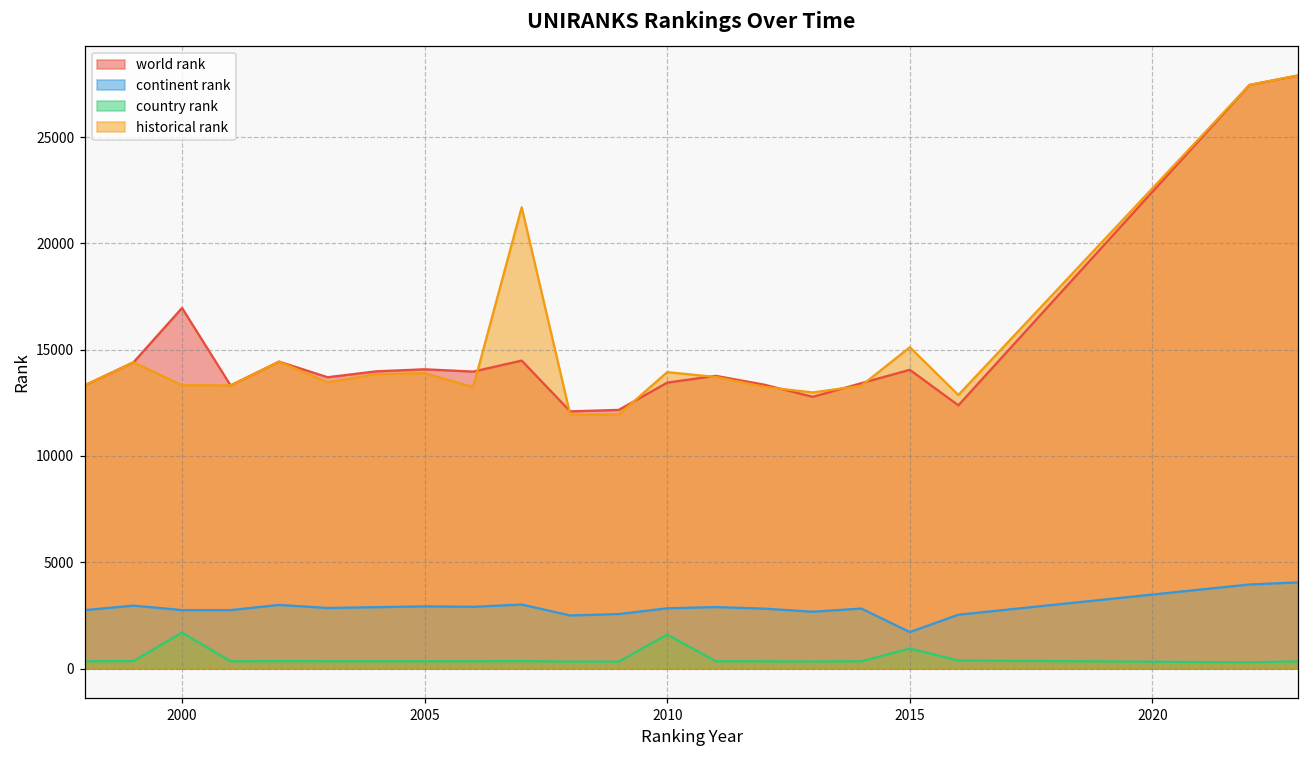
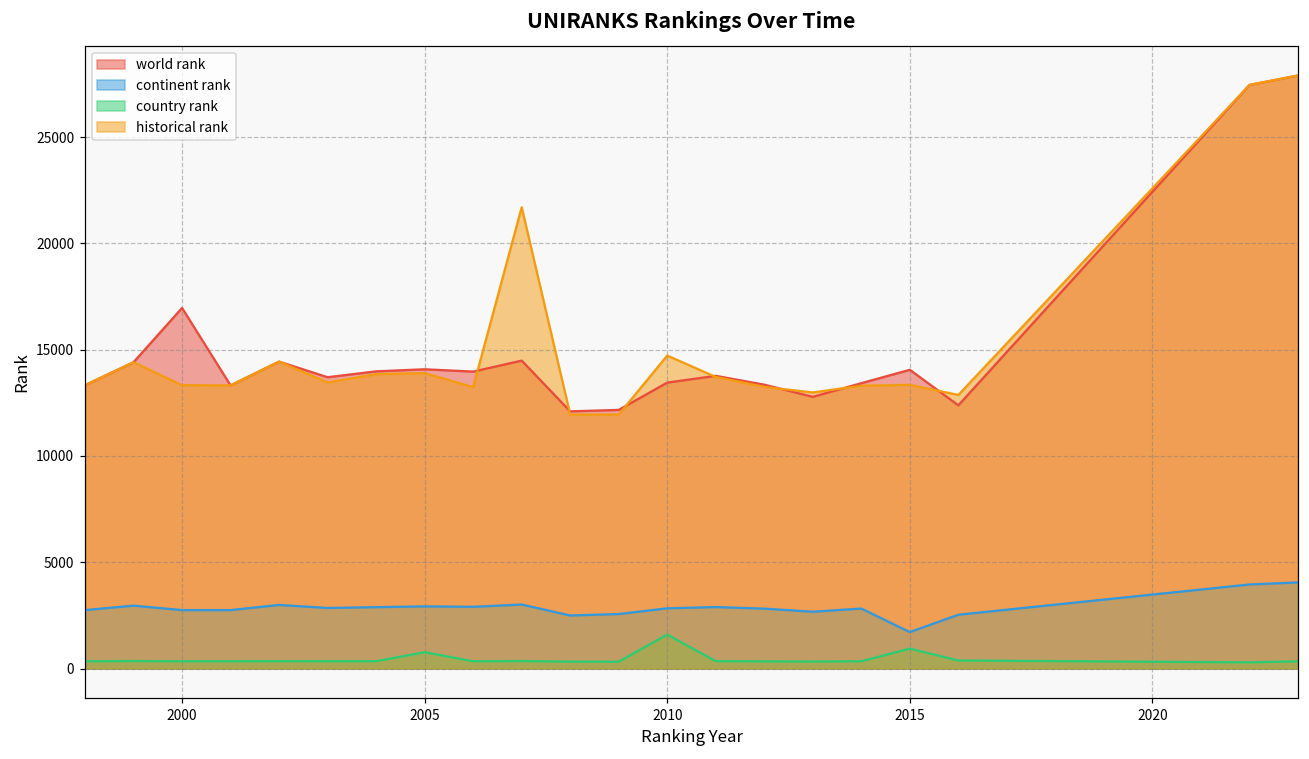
  {
    "world rank": {
      "2000": 17000,
      "2005": 14100,
      "2010": 13500,
      "2015": 14100
    },
    "continent rank": {
      "2000": 2700,
      "2005": 2900,
      "2010": 2800,
      "2015": 1700
    },
    "country rank": {
-     "2000": 1700,
-     "2005": 300,
+     "2000": 300,
+     "2005": 800,
      "2010": 1600,
      "2015": 900
    },
    "historical rank": {
      "2000": 13300,
      "2005": 13900,
-     "2010": 13900,
-     "2015": 15100
+     "2010": 14700,
+     "2015": 13300
    }
  }
